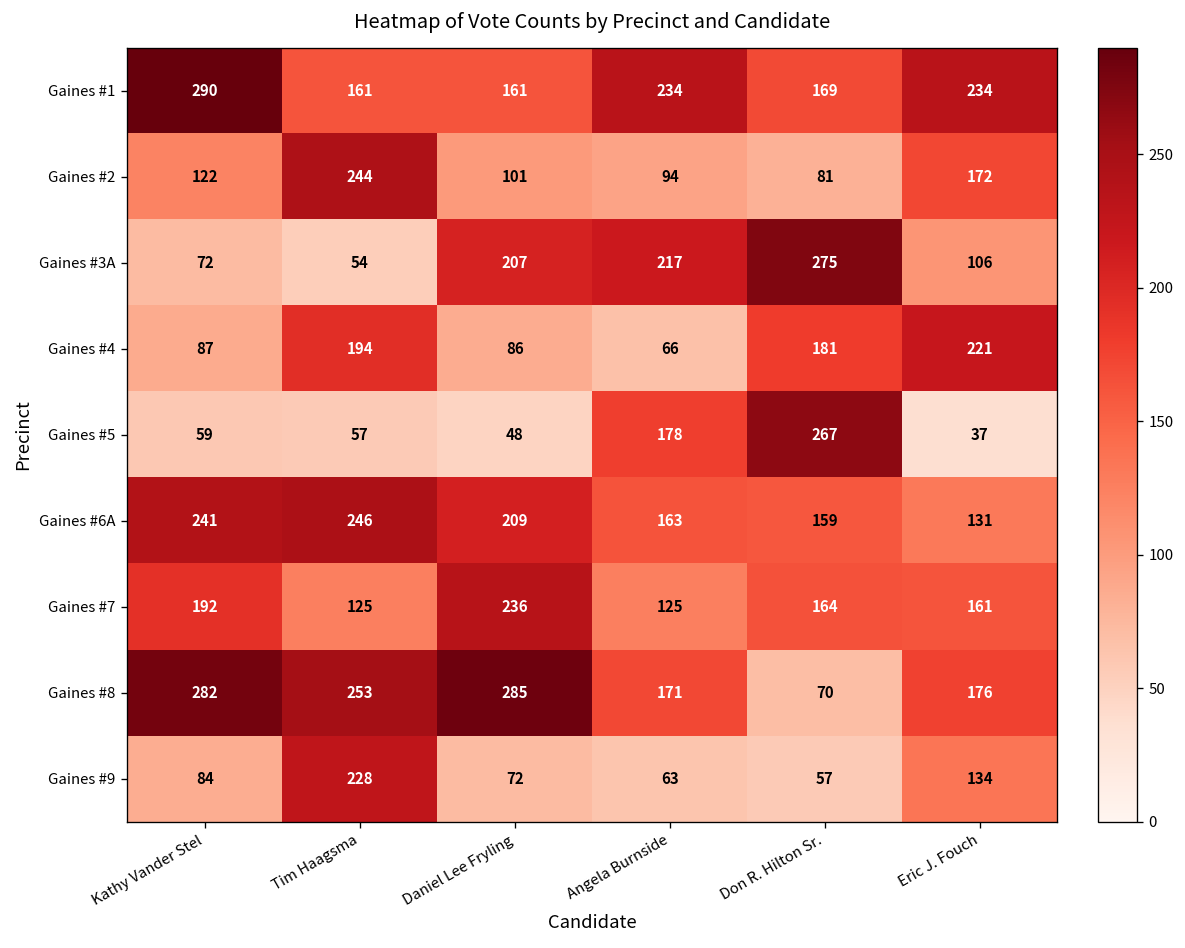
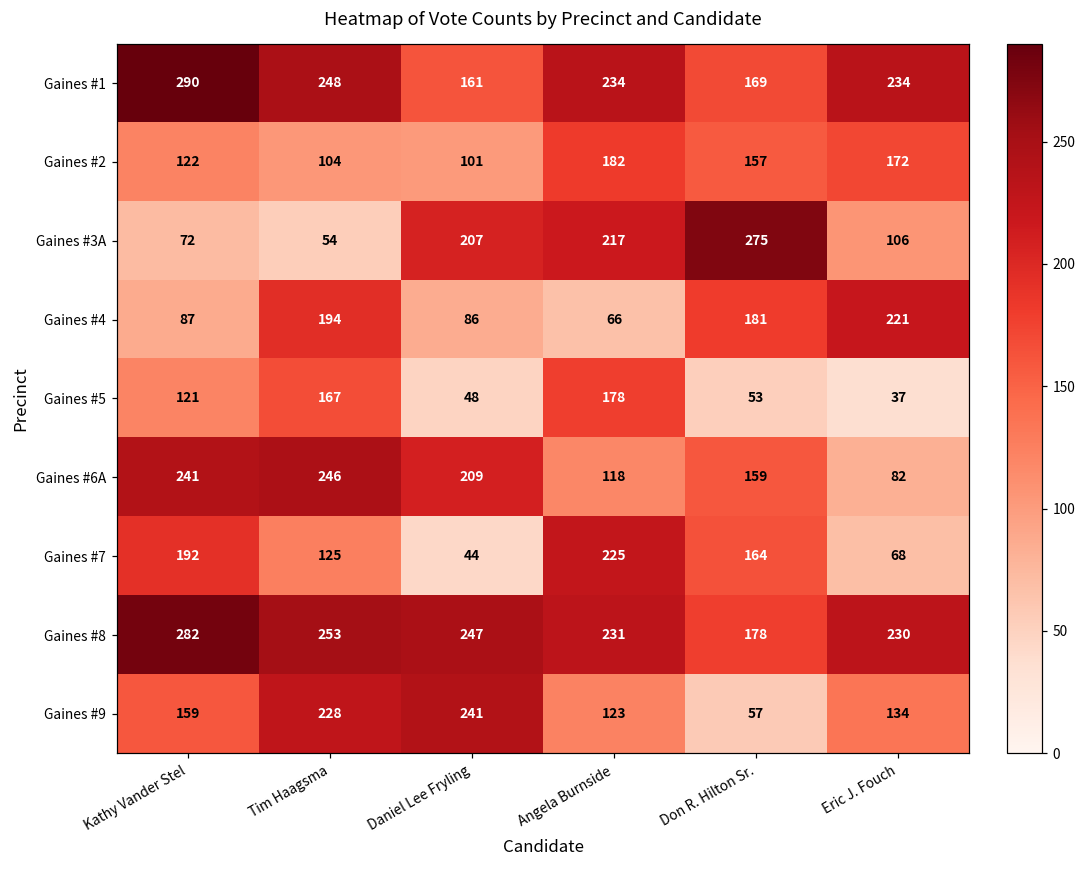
  {
    "Gaines #1": {
      "Kathy Vander Stel": 290,
-     "Tim Haagsma": 161,
+     "Tim Haagsma": 248,
      "Daniel Lee Fryling": 161,
      "Angela Burnside": 234,
      "Don R. Hilton Sr.": 169,
      "Eric J. Fouch": 234
    },
    "Gaines #2": {
      "Kathy Vander Stel": 122,
-     "Tim Haagsma": 244,
+     "Tim Haagsma": 104,
      "Daniel Lee Fryling": 101,
-     "Angela Burnside": 94,
-     "Don R. Hilton Sr.": 81,
+     "Angela Burnside": 182,
+     "Don R. Hilton Sr.": 157,
      "Eric J. Fouch": 172
    },
    "Gaines #3A": {
      "Kathy Vander Stel": 72,
      "Tim Haagsma": 54,
      "Daniel Lee Fryling": 207,
      "Angela Burnside": 217,
      "Don R. Hilton Sr.": 275,
      "Eric J. Fouch": 106
    },
    "Gaines #4": {
      "Kathy Vander Stel": 87,
      "Tim Haagsma": 194,
      "Daniel Lee Fryling": 86,
      "Angela Burnside": 66,
      "Don R. Hilton Sr.": 181,
      "Eric J. Fouch": 221
    },
    "Gaines #5": {
-     "Kathy Vander Stel": 59,
-     "Tim Haagsma": 57,
+     "Kathy Vander Stel": 121,
+     "Tim Haagsma": 167,
      "Daniel Lee Fryling": 48,
      "Angela Burnside": 178,
-     "Don R. Hilton Sr.": 267,
+     "Don R. Hilton Sr.": 53,
      "Eric J. Fouch": 37
    },
    "Gaines #6A": {
      "Kathy Vander Stel": 241,
      "Tim Haagsma": 246,
      "Daniel Lee Fryling": 209,
-     "Angela Burnside": 163,
+     "Angela Burnside": 118,
      "Don R. Hilton Sr.": 159,
-     "Eric J. Fouch": 131
+     "Eric J. Fouch": 82
    },
    "Gaines #7": {
      "Kathy Vander Stel": 192,
      "Tim Haagsma": 125,
-     "Daniel Lee Fryling": 236,
-     "Angela Burnside": 125,
+     "Daniel Lee Fryling": 44,
+     "Angela Burnside": 225,
      "Don R. Hilton Sr.": 164,
-     "Eric J. Fouch": 161
+     "Eric J. Fouch": 68
    },
    "Gaines #8": {
      "Kathy Vander Stel": 282,
      "Tim Haagsma": 253,
-     "Daniel Lee Fryling": 285,
-     "Angela Burnside": 171,
-     "Don R. Hilton Sr.": 70,
-     "Eric J. Fouch": 176
+     "Daniel Lee Fryling": 247,
+     "Angela Burnside": 231,
+     "Don R. Hilton Sr.": 178,
+     "Eric J. Fouch": 230
    },
    "Gaines #9": {
-     "Kathy Vander Stel": 84,
+     "Kathy Vander Stel": 159,
      "Tim Haagsma": 228,
-     "Daniel Lee Fryling": 72,
-     "Angela Burnside": 63,
+     "Daniel Lee Fryling": 241,
+     "Angela Burnside": 123,
      "Don R. Hilton Sr.": 57,
      "Eric J. Fouch": 134
    }
  }
